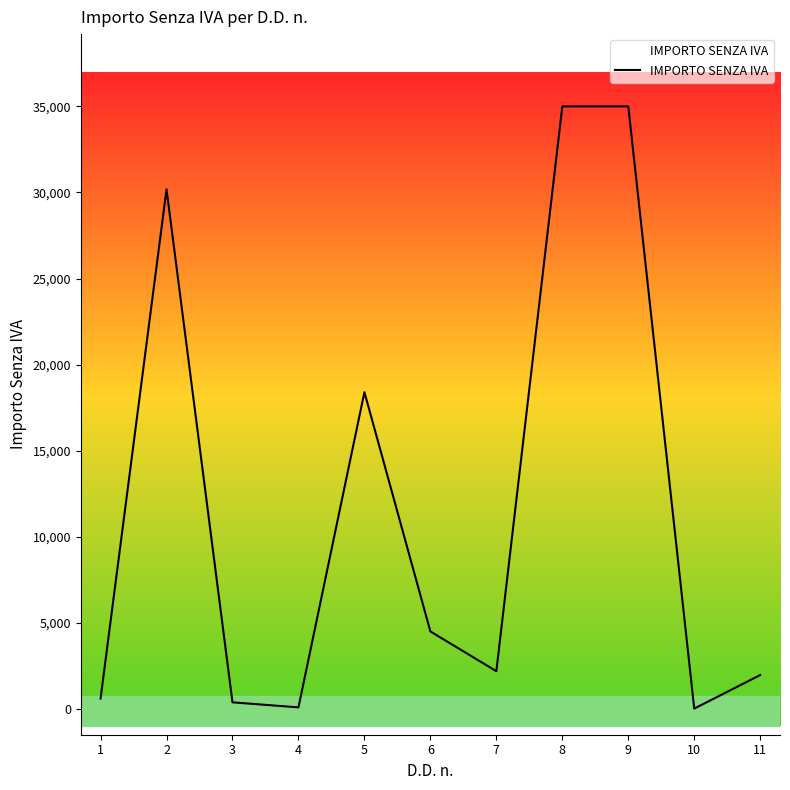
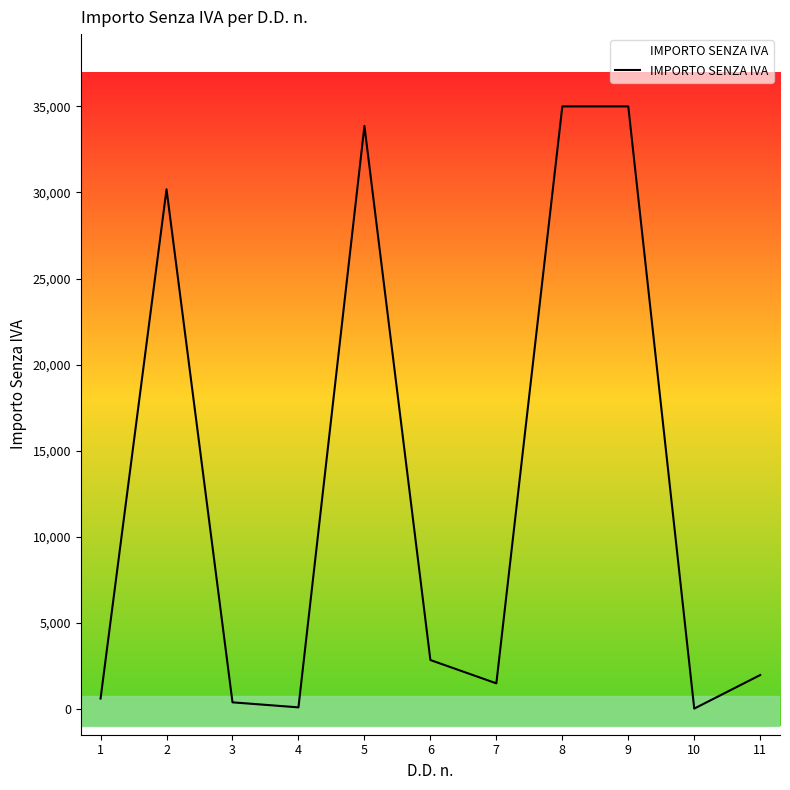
  {
    "2": "30,200",
-   "5": "18,400",
-   "6": "4,500",
-   "7": "2,200",
+   "5": "33,900",
+   "6": "2,800",
+   "7": "1,500",
    "8": "35,000",
    "9": "35,000",
    "11": "2,000"
  }
